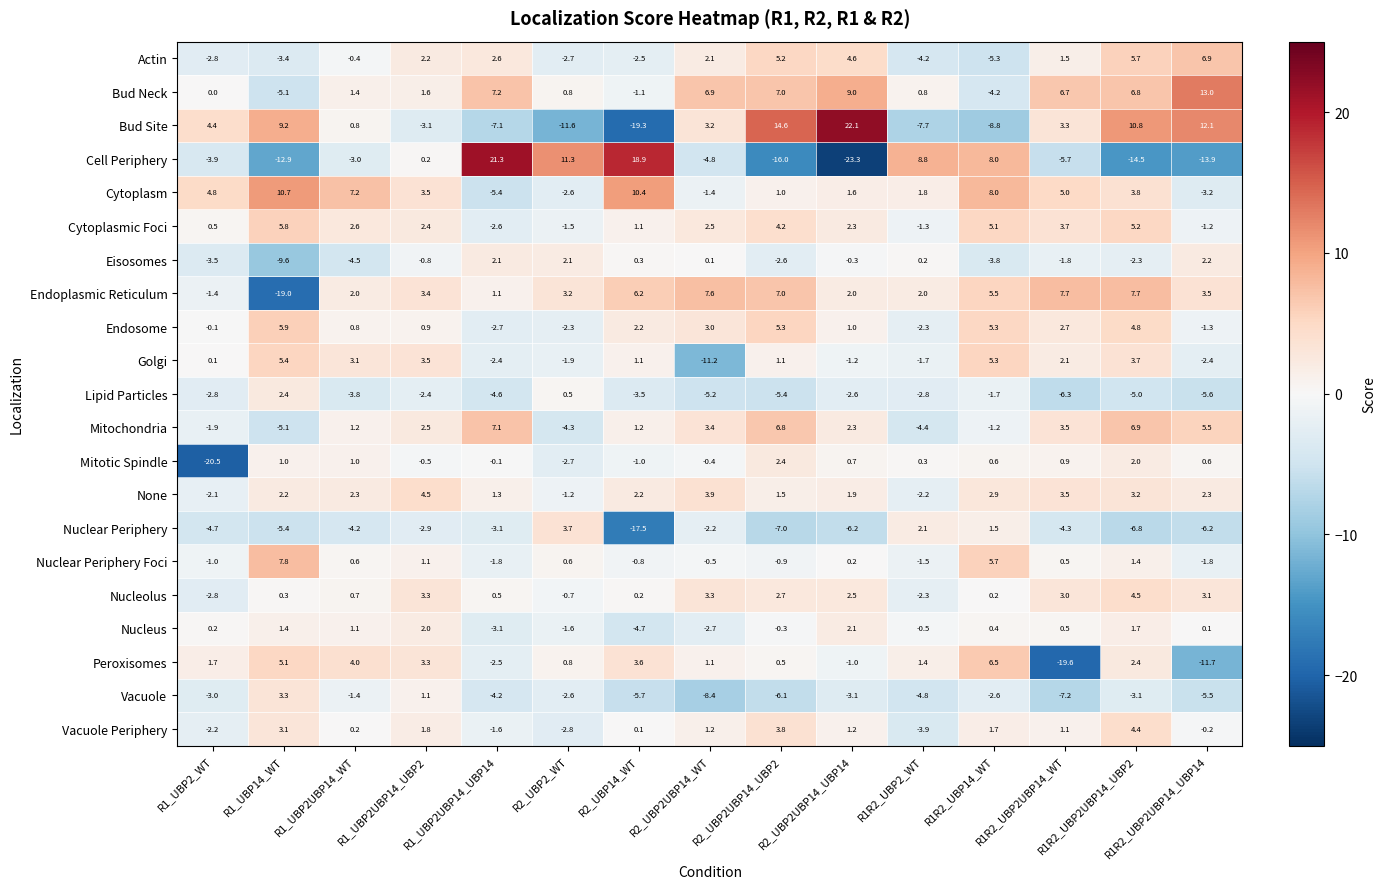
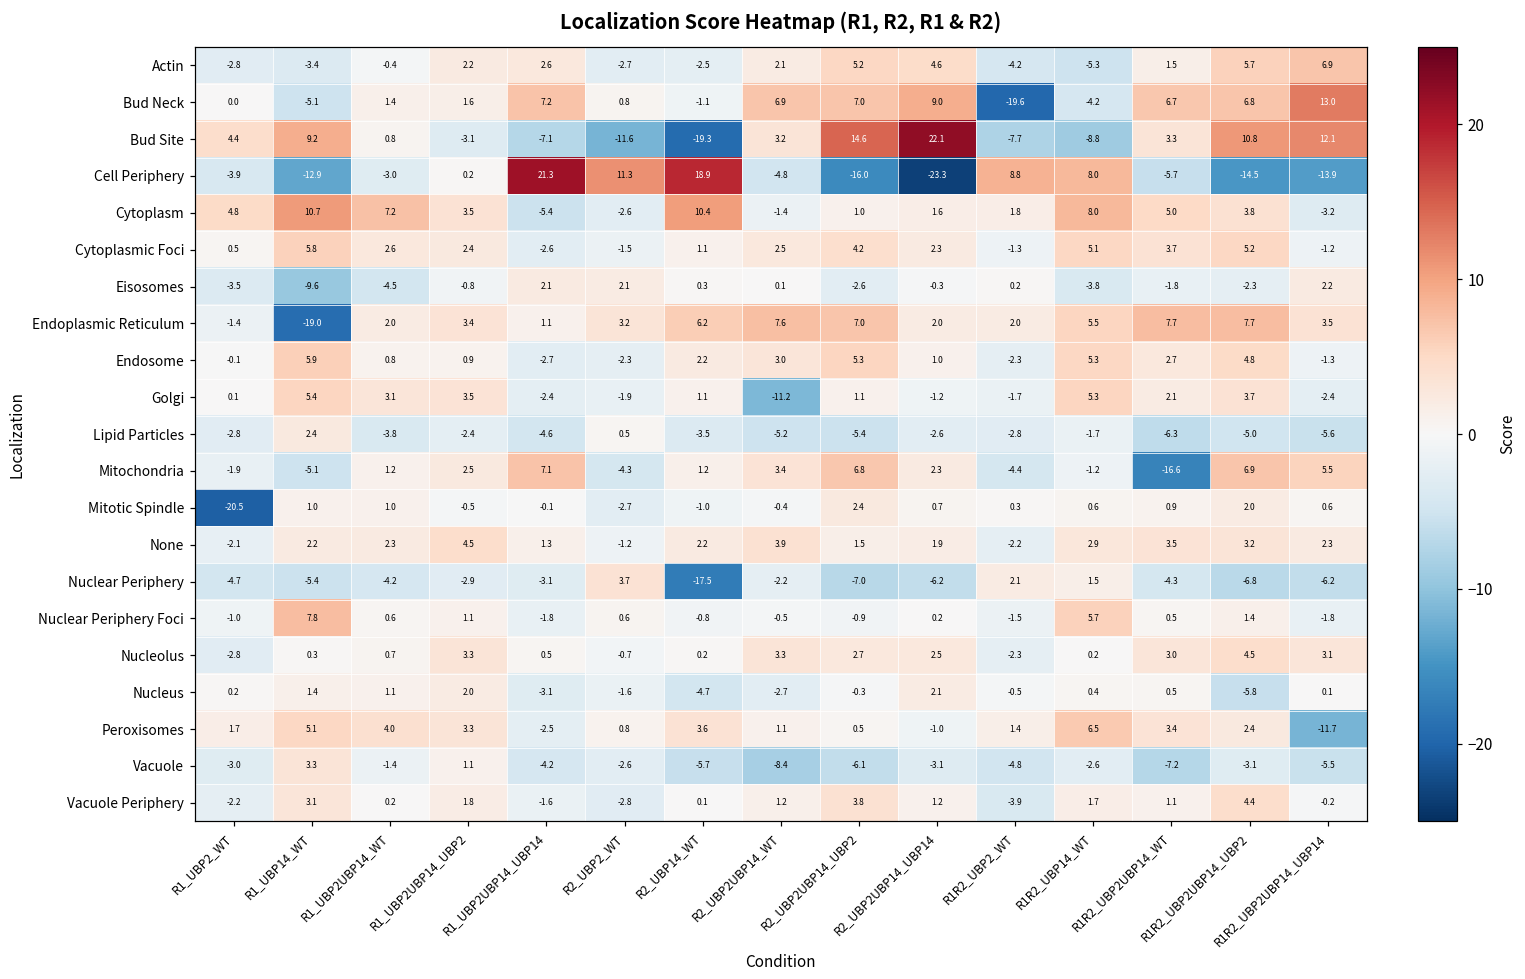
  {
    "Bud Neck": {
      "R1_UBP2_WT": 0.0,
      "R1_UBP14_WT": -5.1,
      "R1_UBP2UBP14_WT": 1.4,
      "R1_UBP2UBP14_UBP2": 1.6,
      "R1_UBP2UBP14_UBP14": 7.2,
      "R2_UBP2_WT": 0.8,
      "R2_UBP14_WT": -1.1,
      "R2_UBP2UBP14_WT": 6.9,
      "R2_UBP2UBP14_UBP2": 7.0,
      "R2_UBP2UBP14_UBP14": 9.0,
-     "R1R2_UBP2_WT": 0.8,
+     "R1R2_UBP2_WT": -19.6,
      "R1R2_UBP14_WT": -4.2,
      "R1R2_UBP2UBP14_WT": 6.7,
      "R1R2_UBP2UBP14_UBP2": 6.8,
      "R1R2_UBP2UBP14_UBP14": 13.0
    },
    "Mitochondria": {
      "R1_UBP2_WT": -1.9,
      "R1_UBP14_WT": -5.1,
      "R1_UBP2UBP14_WT": 1.2,
      "R1_UBP2UBP14_UBP2": 2.5,
      "R1_UBP2UBP14_UBP14": 7.1,
      "R2_UBP2_WT": -4.3,
      "R2_UBP14_WT": 1.2,
      "R2_UBP2UBP14_WT": 3.4,
      "R2_UBP2UBP14_UBP2": 6.8,
      "R2_UBP2UBP14_UBP14": 2.3,
      "R1R2_UBP2_WT": -4.4,
      "R1R2_UBP14_WT": -1.2,
-     "R1R2_UBP2UBP14_WT": 3.5,
+     "R1R2_UBP2UBP14_WT": -16.6,
      "R1R2_UBP2UBP14_UBP2": 6.9,
      "R1R2_UBP2UBP14_UBP14": 5.5
    },
    "Nucleus": {
      "R1_UBP2_WT": 0.2,
      "R1_UBP14_WT": 1.4,
      "R1_UBP2UBP14_WT": 1.1,
      "R1_UBP2UBP14_UBP2": 2.0,
      "R1_UBP2UBP14_UBP14": -3.1,
      "R2_UBP2_WT": -1.6,
      "R2_UBP14_WT": -4.7,
      "R2_UBP2UBP14_WT": -2.7,
      "R2_UBP2UBP14_UBP2": -0.3,
      "R2_UBP2UBP14_UBP14": 2.1,
      "R1R2_UBP2_WT": -0.5,
      "R1R2_UBP14_WT": 0.4,
      "R1R2_UBP2UBP14_WT": 0.5,
-     "R1R2_UBP2UBP14_UBP2": 1.7,
+     "R1R2_UBP2UBP14_UBP2": -5.8,
      "R1R2_UBP2UBP14_UBP14": 0.1
    },
    "Peroxisomes": {
      "R1_UBP2_WT": 1.7,
      "R1_UBP14_WT": 5.1,
      "R1_UBP2UBP14_WT": 4.0,
      "R1_UBP2UBP14_UBP2": 3.3,
      "R1_UBP2UBP14_UBP14": -2.5,
      "R2_UBP2_WT": 0.8,
      "R2_UBP14_WT": 3.6,
      "R2_UBP2UBP14_WT": 1.1,
      "R2_UBP2UBP14_UBP2": 0.5,
      "R2_UBP2UBP14_UBP14": -1.0,
      "R1R2_UBP2_WT": 1.4,
      "R1R2_UBP14_WT": 6.5,
-     "R1R2_UBP2UBP14_WT": -19.6,
+     "R1R2_UBP2UBP14_WT": 3.4,
      "R1R2_UBP2UBP14_UBP2": 2.4,
      "R1R2_UBP2UBP14_UBP14": -11.7
    }
  }
